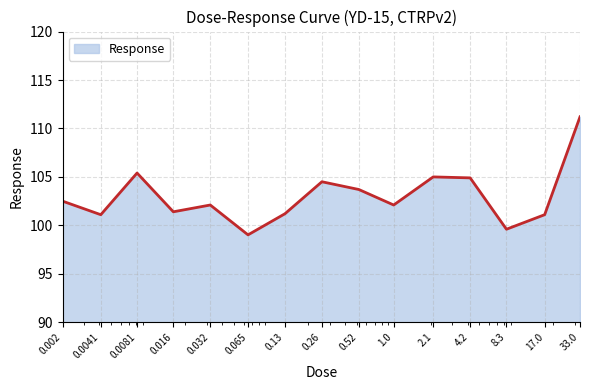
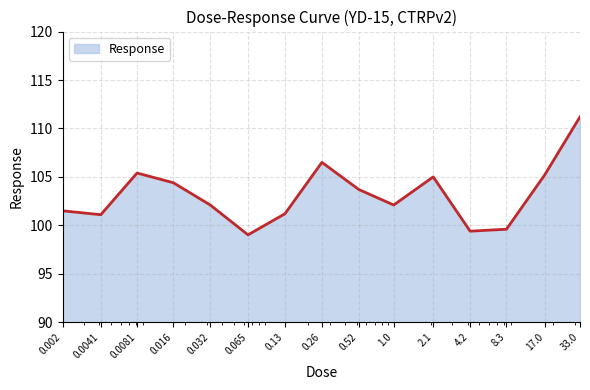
  {
-   "0.002": 103,
+   "0.002": 102,
    "0.0041": 101,
    "0.0081": 105,
-   "0.016": 101,
+   "0.016": 104,
    "0.032": 102,
    "0.065": 99,
    "0.13": 101,
-   "0.26": 105,
+   "0.26": 107,
    "0.52": 104,
    "1.0": 102,
    "2.1": 105,
-   "4.2": 105,
+   "4.2": 99,
    "8.3": 100,
-   "17.0": 101,
+   "17.0": 105,
    "33.0": 111
  }
